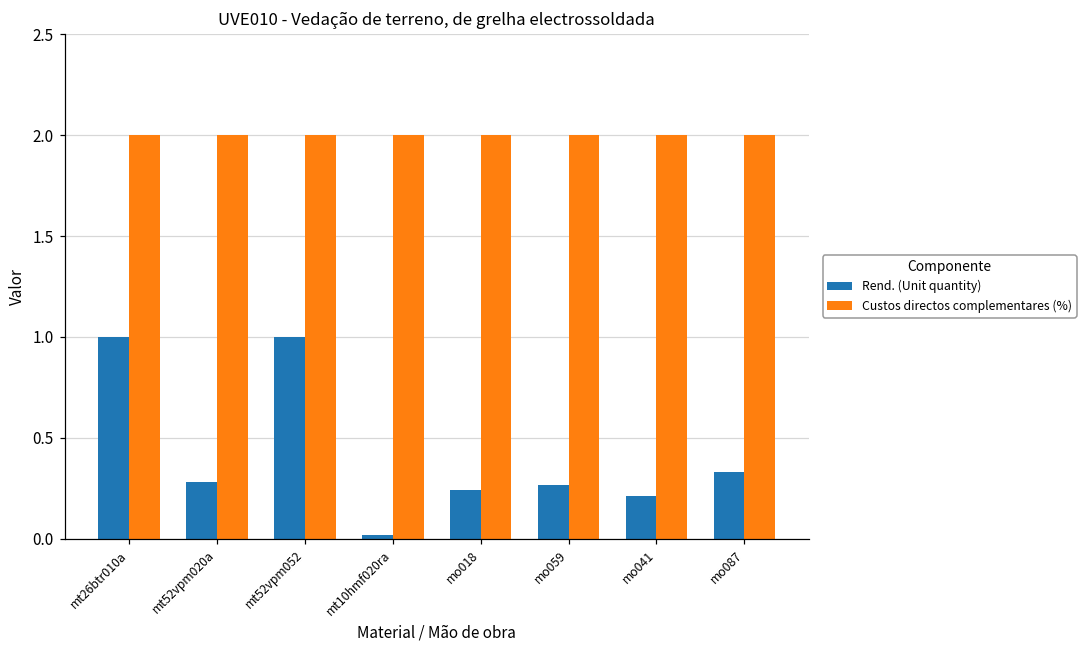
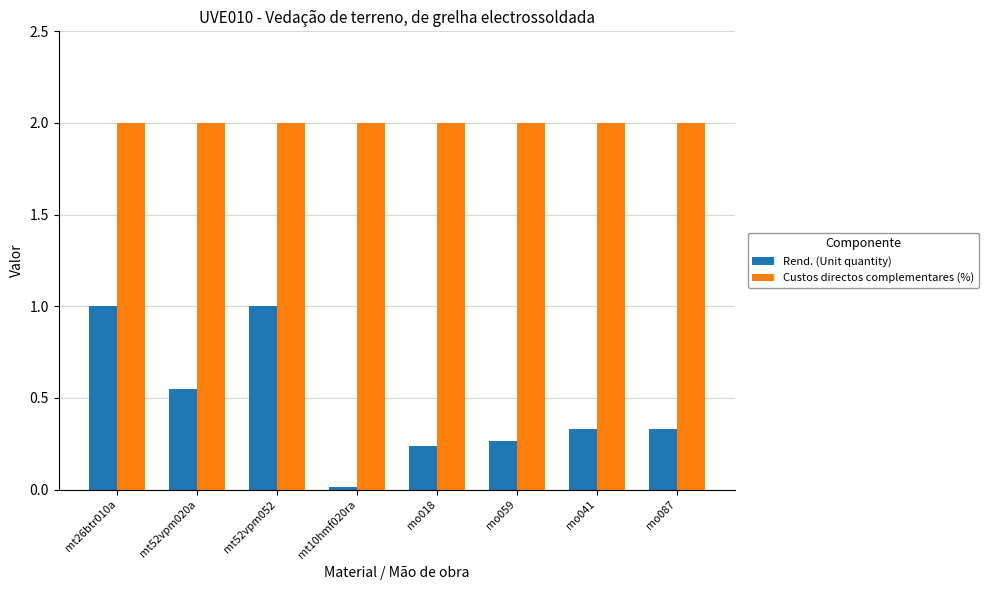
  {
    "Rend. (Unit quantity)": {
      "mt26btr010a": 1.00,
-     "mt52vpm020a": 0.28,
+     "mt52vpm020a": 0.55,
      "mt52vpm052": 1.00,
      "mt10hmf020ra": 0.02,
      "mo018": 0.24,
      "mo059": 0.26,
-     "mo041": 0.21,
+     "mo041": 0.33,
      "mo087": 0.33
    },
    "Custos directos complementares (%)": {
      "mt26btr010a": 2.00,
      "mt52vpm020a": 2.00,
      "mt52vpm052": 2.00,
      "mt10hmf020ra": 2.00,
      "mo018": 2.00,
      "mo059": 2.00,
      "mo041": 2.00,
      "mo087": 2.00
    }
  }
